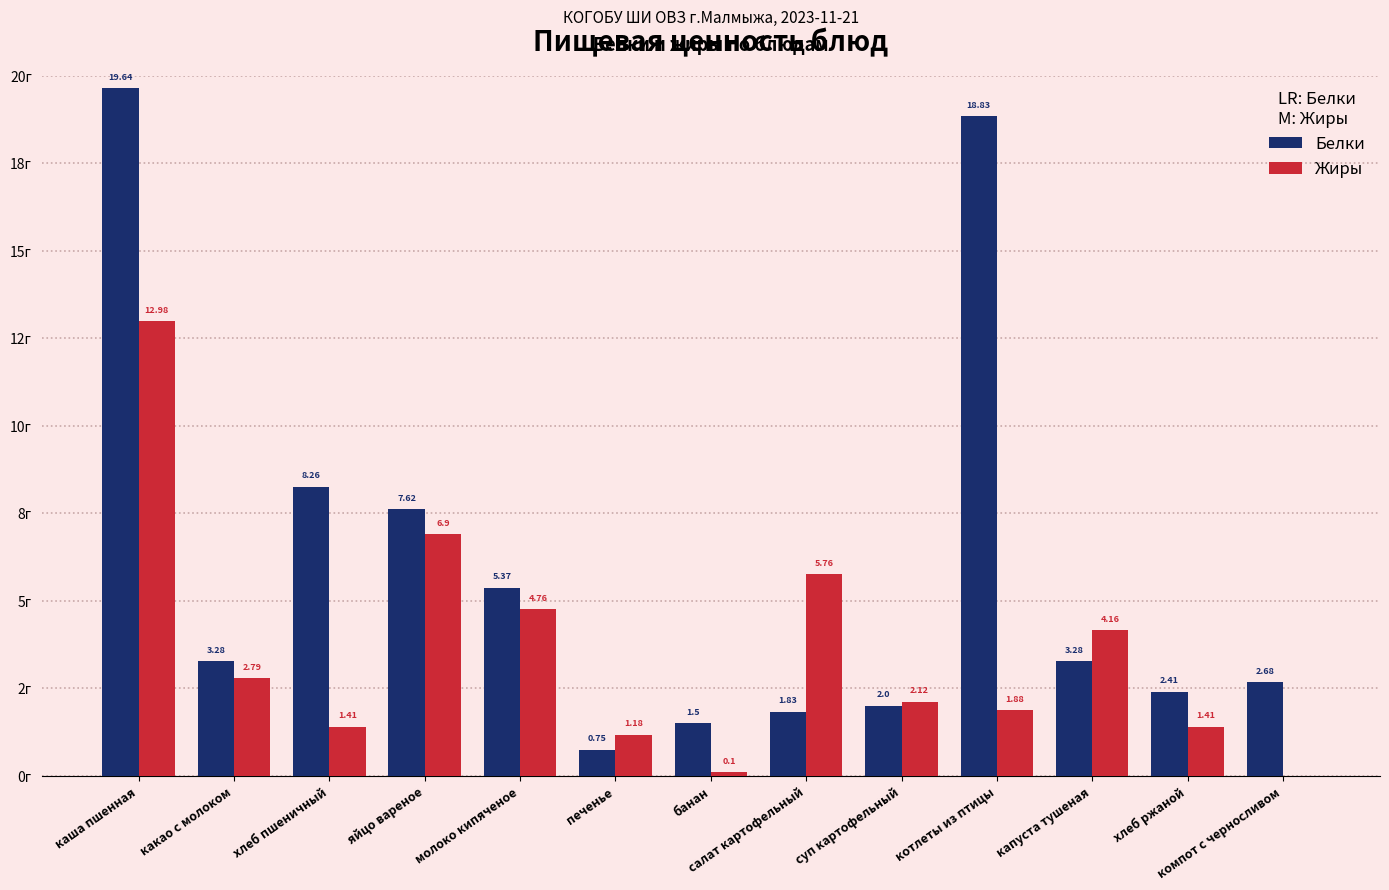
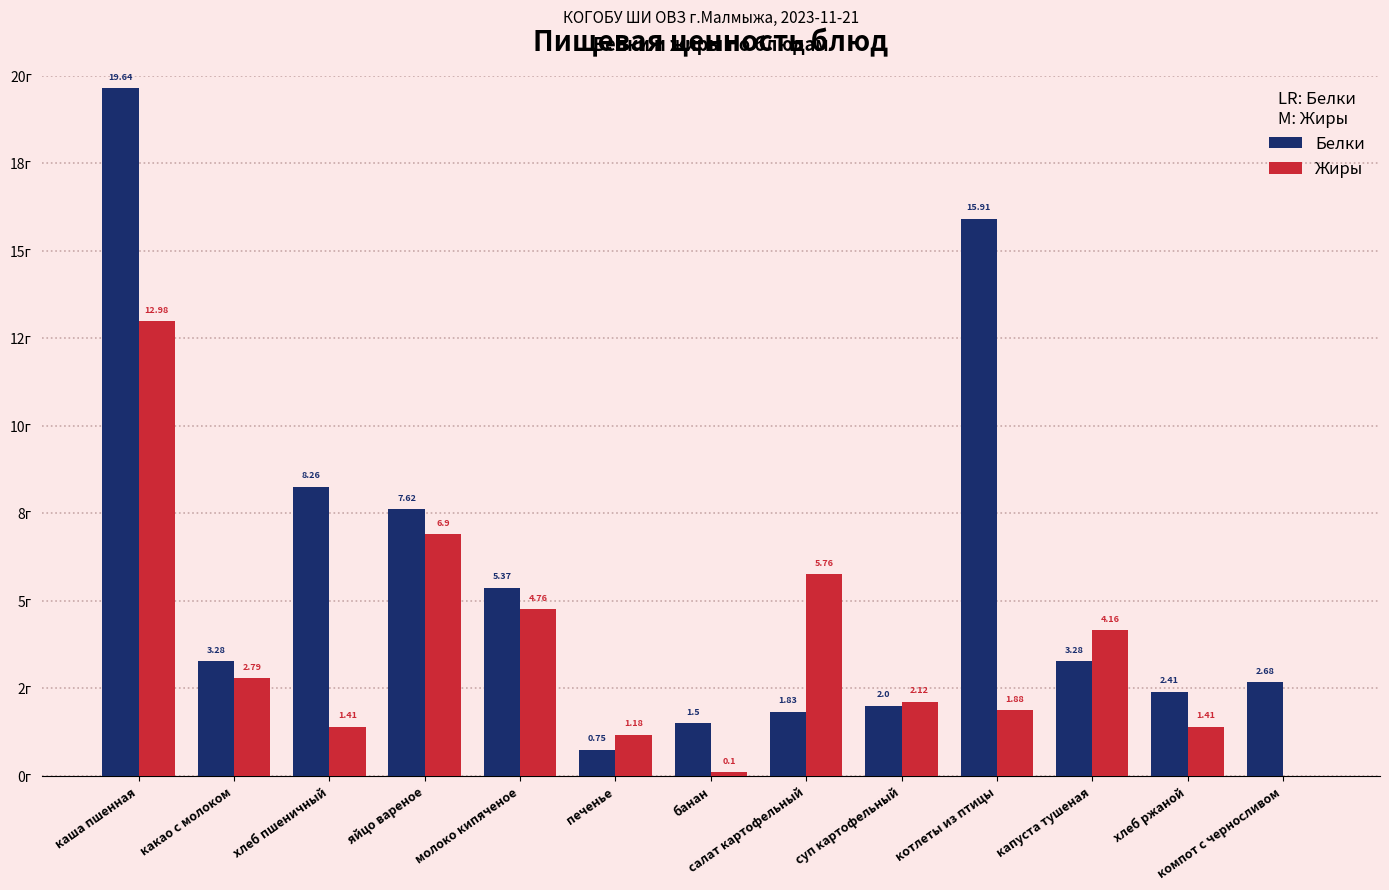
  {
    "Белки": {
      "каша пшенная": 19.64,
      "какао с молоком": 3.28,
      "хлеб пшеничный": 8.26,
      "яйцо вареное": 7.62,
      "молоко кипяченое": 5.37,
      "печенье": 0.75,
      "банан": 1.5,
      "салат картофельный": 1.83,
      "суп картофельный": 2.0,
-     "котлеты из птицы": 18.83,
+     "котлеты из птицы": 15.91,
      "капуста тушеная": 3.28,
      "хлеб ржаной": 2.41,
      "компот с черносливом": 2.68
    },
    "Жиры": {
      "каша пшенная": 12.98,
      "какао с молоком": 2.79,
      "хлеб пшеничный": 1.41,
      "яйцо вареное": 6.9,
      "молоко кипяченое": 4.76,
      "печенье": 1.18,
      "банан": 0.1,
      "салат картофельный": 5.76,
      "суп картофельный": 2.12,
      "котлеты из птицы": 1.88,
      "капуста тушеная": 4.16,
      "хлеб ржаной": 1.41
    }
  }
